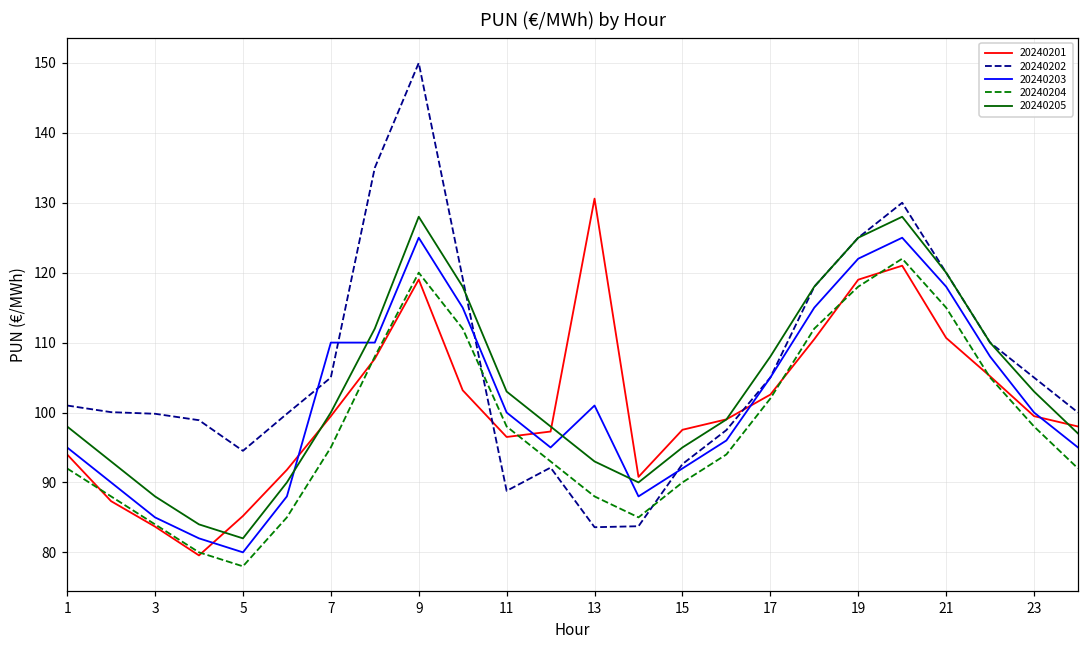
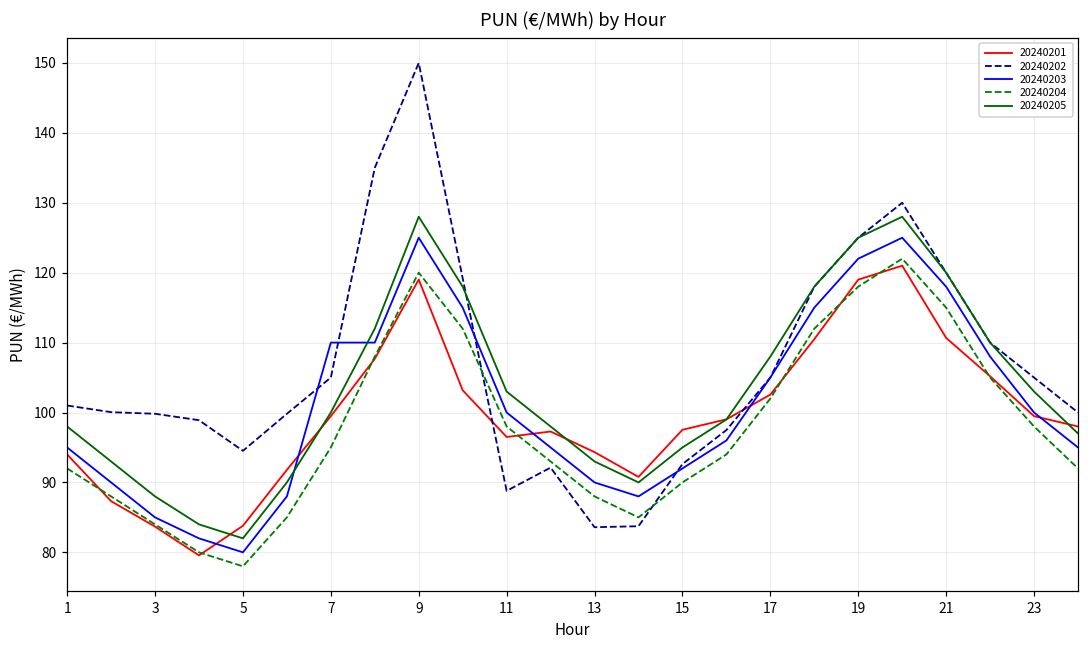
  {
    "20240201": {
      "1": 94,
-     "5": 85,
+     "5": 84,
      "7": 99,
      "9": 119,
      "11": 97,
-     "13": 131,
+     "13": 94,
      "15": 98,
      "17": 103,
      "19": 119,
      "21": 111,
      "23": 99
    },
    "20240202": {
      "1": 101,
      "3": 100,
      "5": 95,
      "7": 105,
      "9": 150,
      "11": 89,
      "13": 84,
      "15": 93,
      "23": 105
    },
    "20240203": {
      "1": 95,
      "3": 85,
      "5": 80,
      "7": 110,
      "9": 125,
      "11": 100,
-     "13": 101,
+     "13": 90,
      "15": 92,
      "19": 122,
      "21": 118,
      "23": 100
    }
  }
